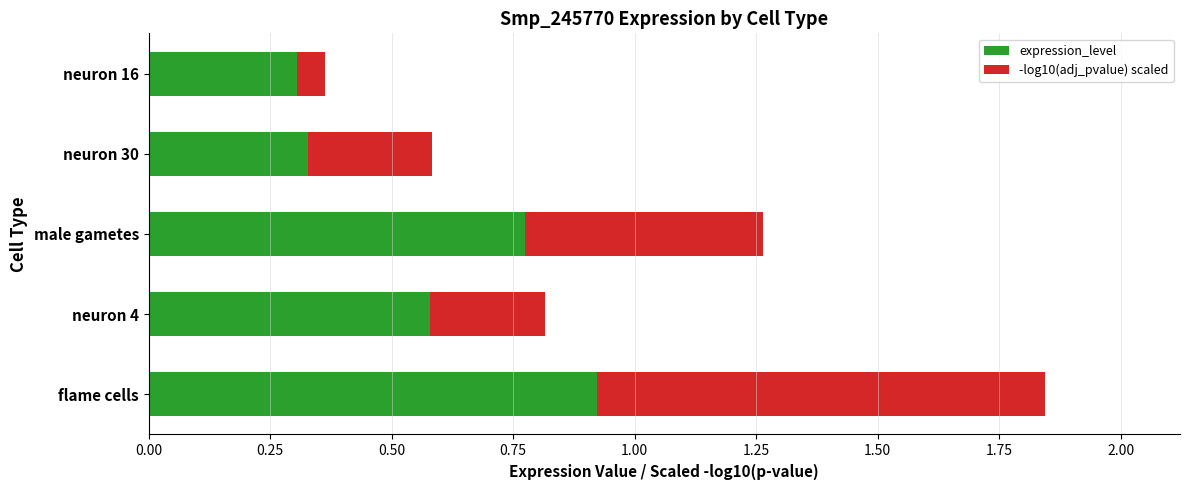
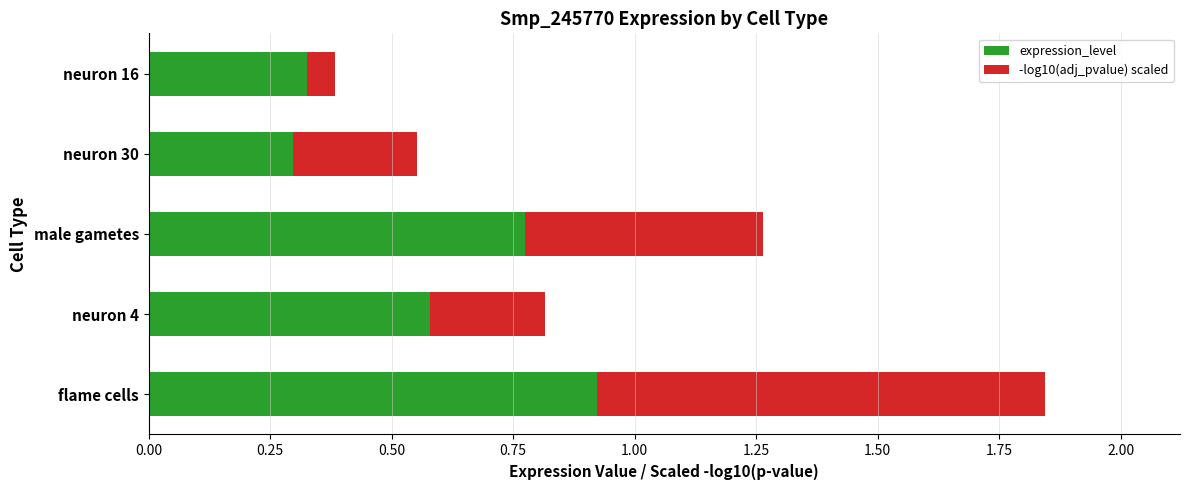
  {
    "expression_level": {
-     "neuron 16": 0.31,
-     "neuron 30": 0.33,
+     "neuron 16": 0.33,
+     "neuron 30": 0.30,
      "male gametes": 0.77,
      "neuron 4": 0.58,
      "flame cells": 0.92
    },
    "-log10(adj_pvalue) scaled": {
      "neuron 16": 0.06,
      "neuron 30": 0.26,
      "male gametes": 0.49,
      "neuron 4": 0.24,
      "flame cells": 0.92
    }
  }
